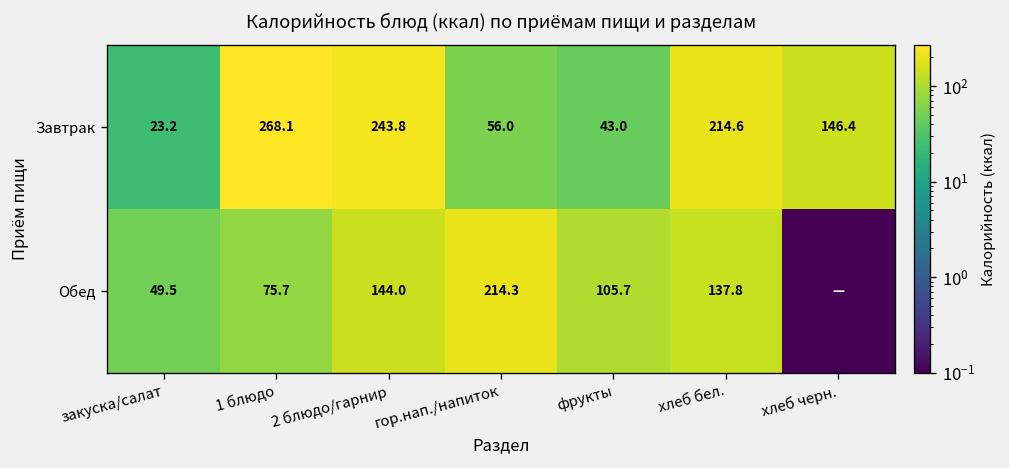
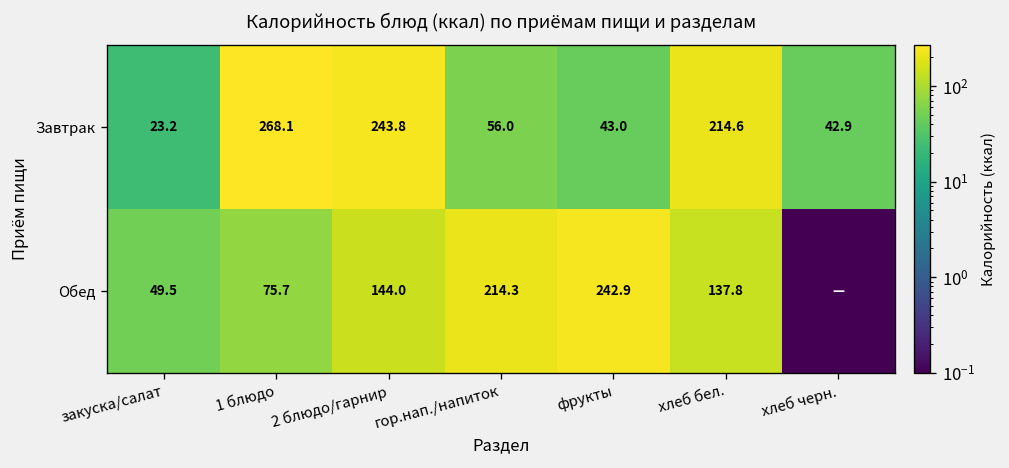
  {
    "Завтрак": {
      "закуска/салат": 23.2,
      "1 блюдо": 268.1,
      "2 блюдо/гарнир": 243.8,
      "гор.нап./напиток": 56.0,
      "фрукты": 43.0,
      "хлеб бел.": 214.6,
-     "хлеб черн.": 146.4
+     "хлеб черн.": 42.9
    },
    "Обед": {
      "закуска/салат": 49.5,
      "1 блюдо": 75.7,
      "2 блюдо/гарнир": 144.0,
      "гор.нап./напиток": 214.3,
-     "фрукты": 105.7,
+     "фрукты": 242.9,
      "хлеб бел.": 137.8
    }
  }
